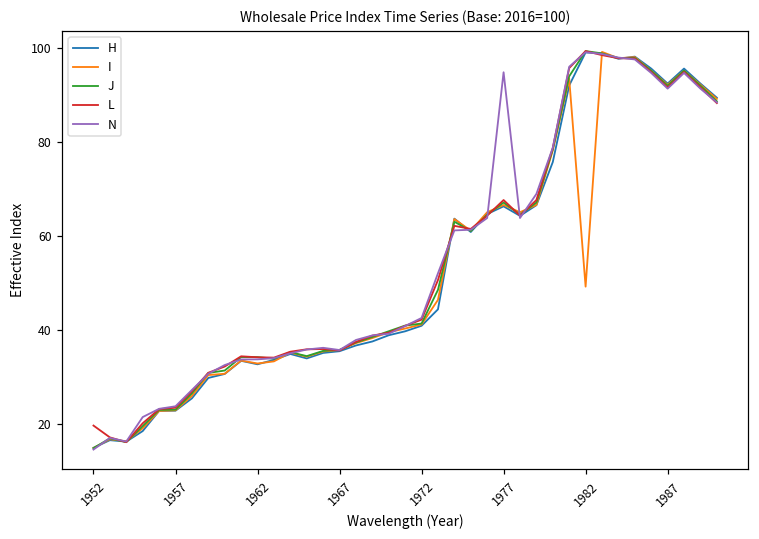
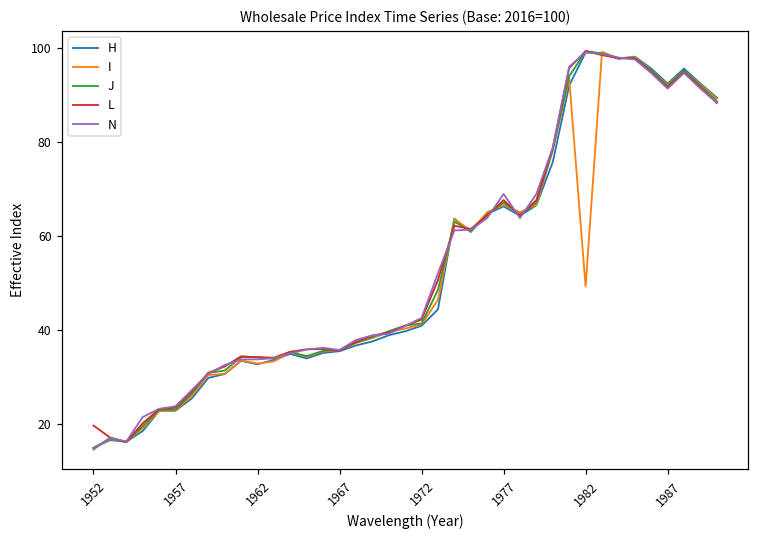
  {
    "I": {
      "1982": 49
    },
    "L": {
      "1952": 20
    },
    "N": {
-     "1977": 95
+     "1977": 69
    }
  }
